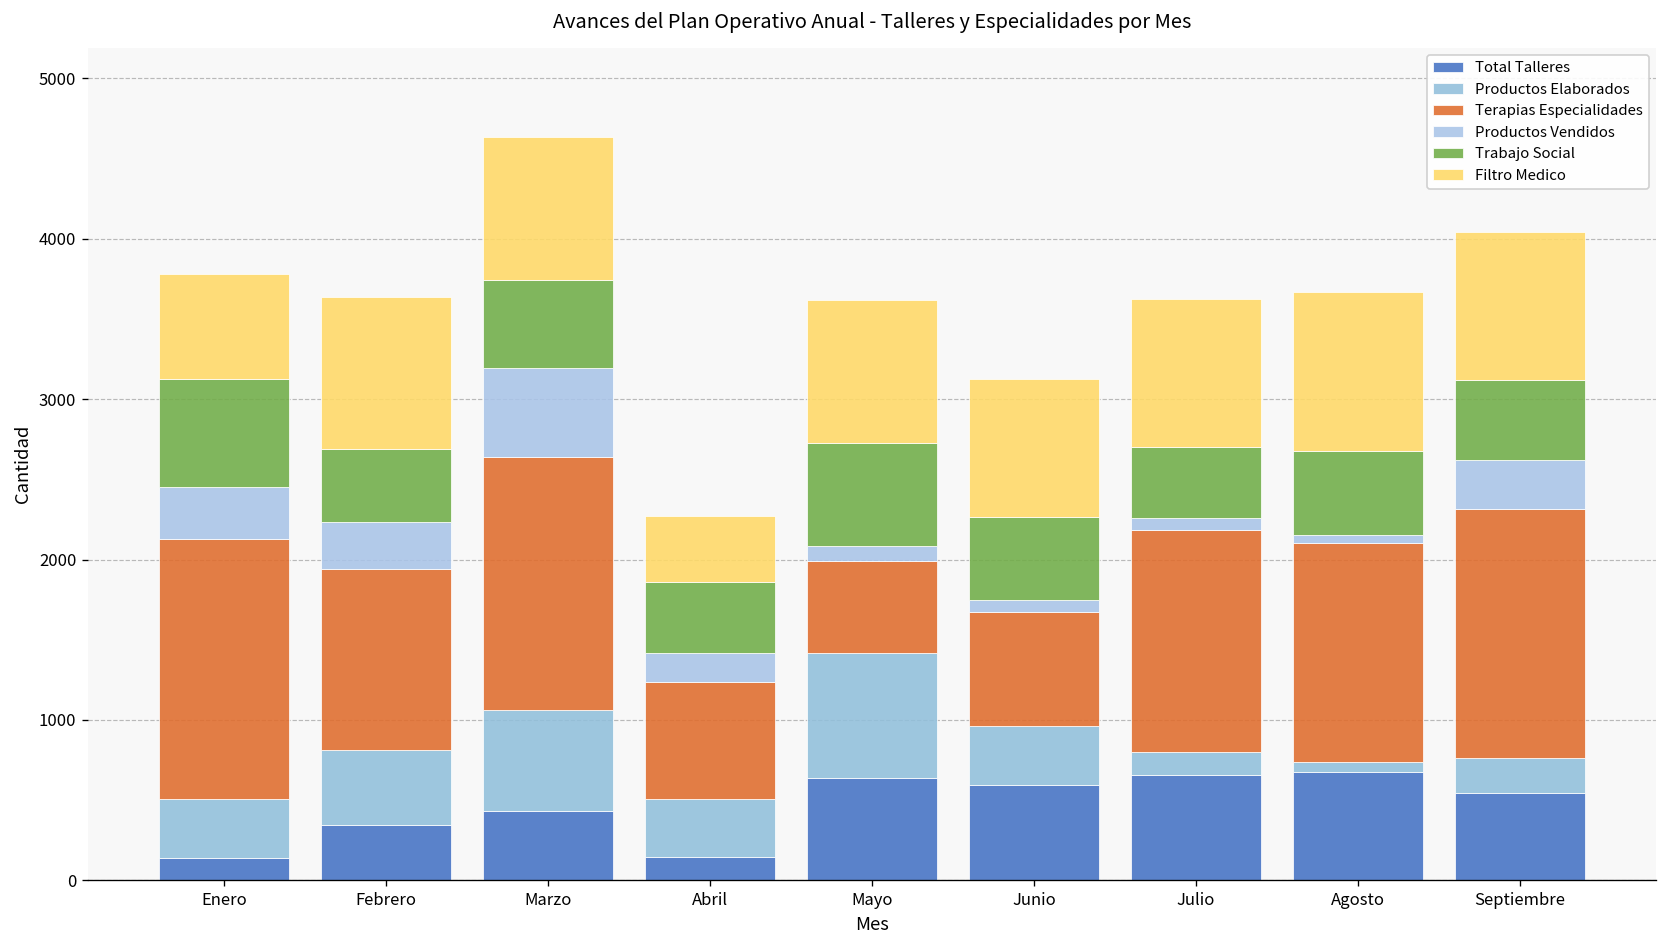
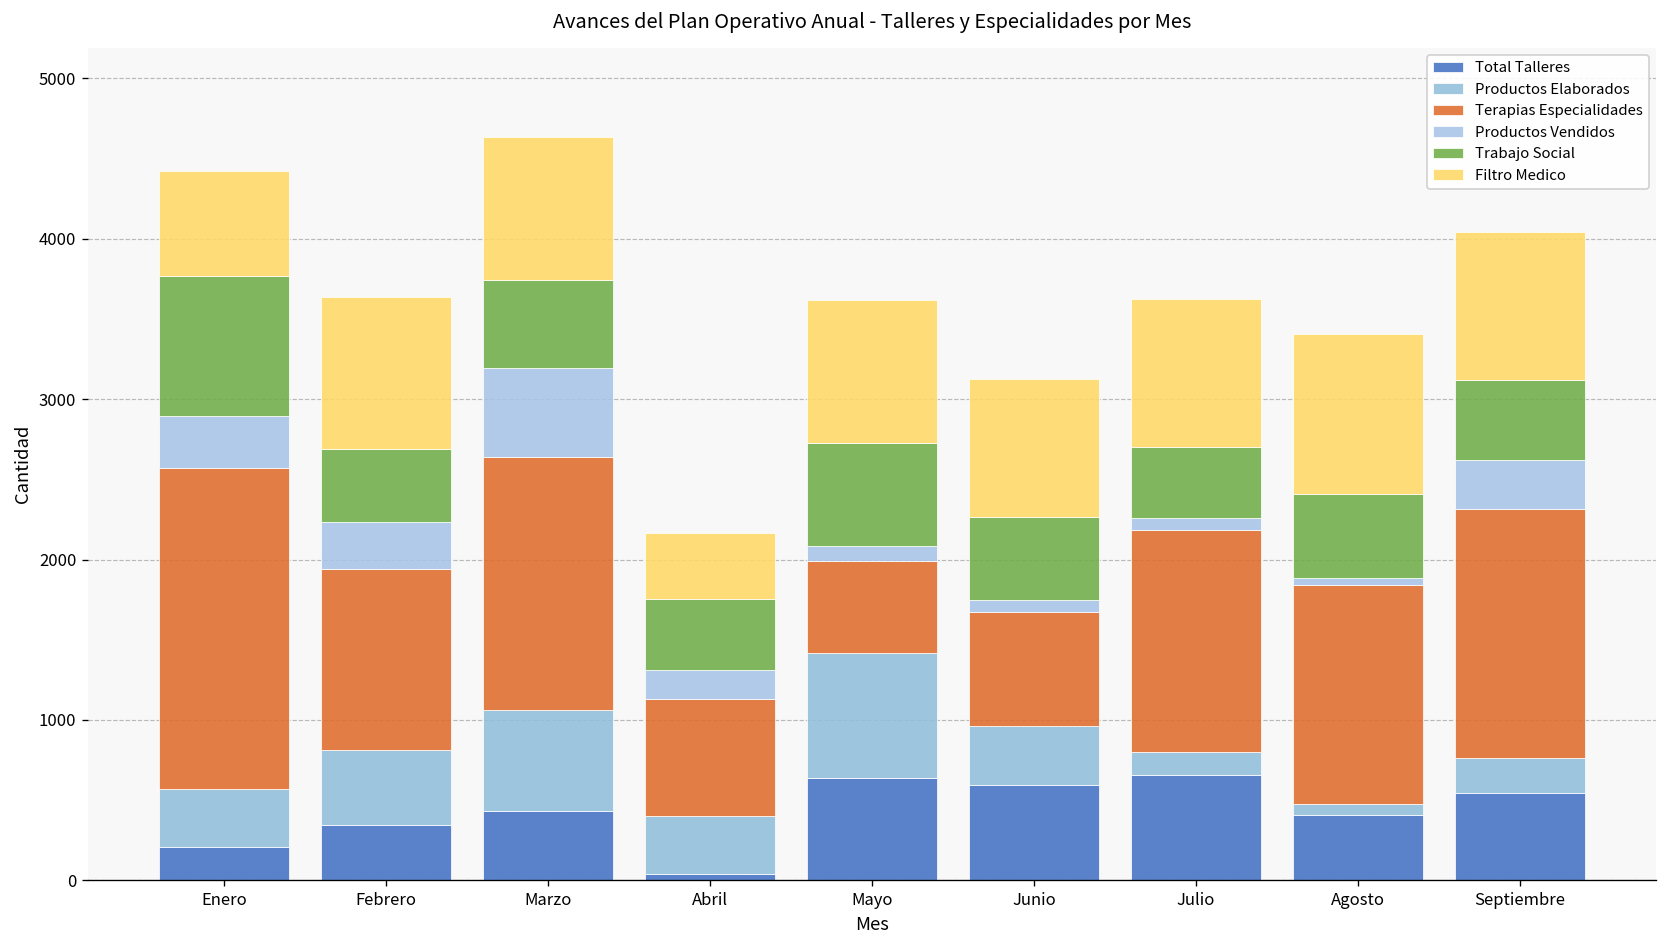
  {
    "Total Talleres": {
-     "Enero": 140,
+     "Enero": 210,
      "Febrero": 350,
      "Marzo": 430,
-     "Abril": 140,
+     "Abril": 40,
      "Mayo": 640,
      "Junio": 590,
      "Julio": 660,
-     "Agosto": 670,
+     "Agosto": 410,
      "Septiembre": 540
    },
    "Terapias Especialidades": {
-     "Enero": 1620,
+     "Enero": 2000,
      "Febrero": 1130,
      "Marzo": 1570,
      "Abril": 730,
      "Mayo": 580,
      "Junio": 710,
      "Julio": 1380,
      "Agosto": 1370,
      "Septiembre": 1550
    },
    "Trabajo Social": {
-     "Enero": 670,
+     "Enero": 870,
      "Febrero": 450,
      "Marzo": 550,
      "Abril": 440,
      "Mayo": 640,
      "Junio": 510,
      "Julio": 440,
      "Agosto": 530,
      "Septiembre": 500
    },
    "Filtro Medico": {
      "Enero": 660,
      "Febrero": 950,
      "Marzo": 890,
      "Abril": 420,
      "Mayo": 900,
      "Junio": 860,
      "Julio": 920,
      "Agosto": 990,
      "Septiembre": 920
    }
  }
